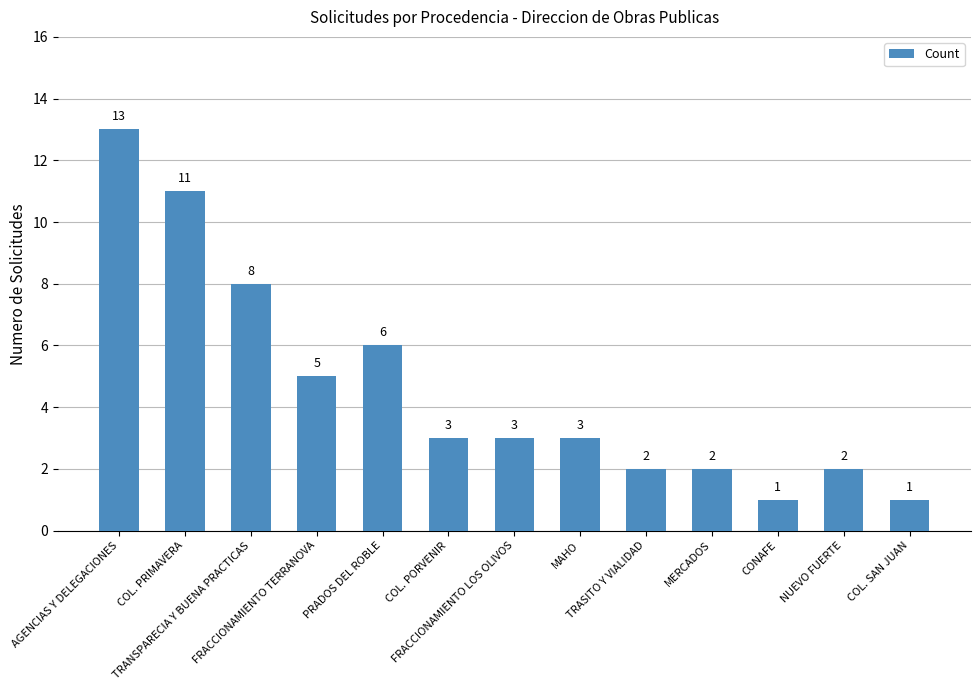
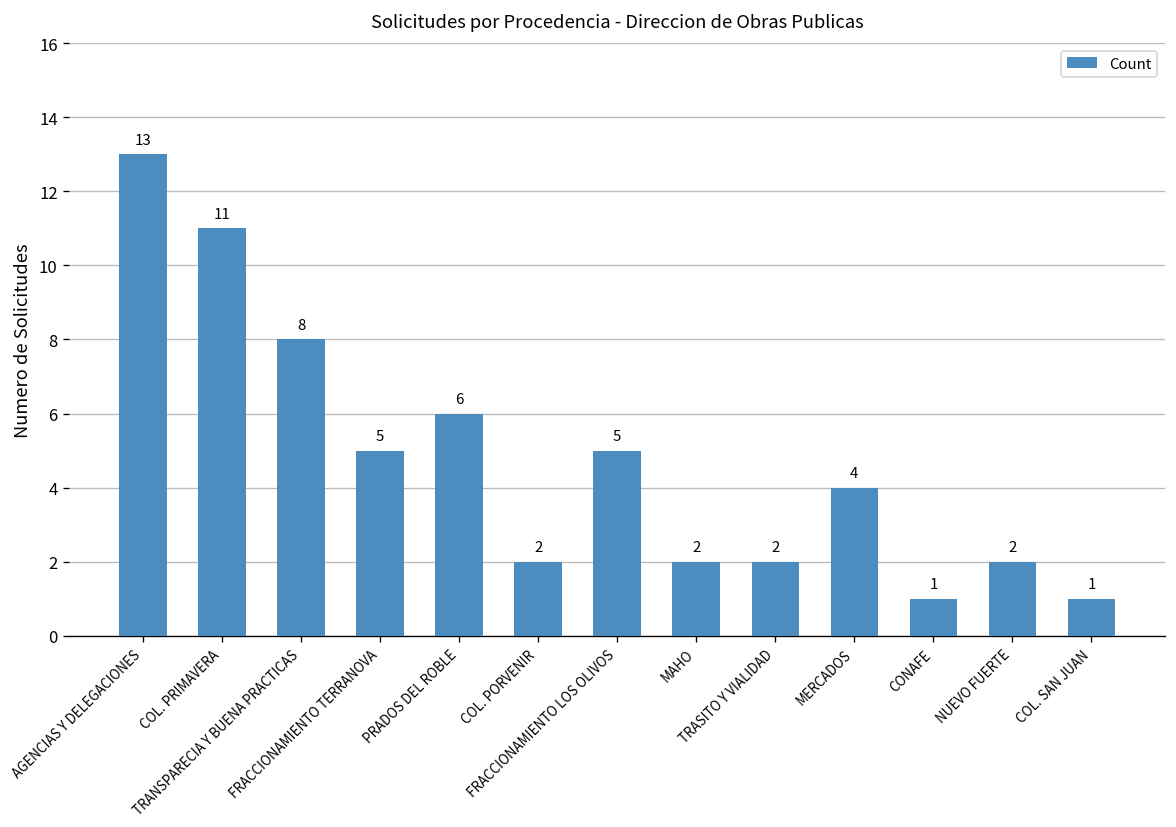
  {
    "AGENCIAS Y DELEGACIONES": 13,
    "COL. PRIMAVERA": 11,
    "TRANSPARECIA Y BUENA PRACTICAS": 8,
    "FRACCIONAMIENTO TERRANOVA": 5,
    "PRADOS DEL ROBLE": 6,
-   "COL. PORVENIR": 3,
-   "FRACCIONAMIENTO LOS OLIVOS": 3,
-   "MAHO": 3,
+   "COL. PORVENIR": 2,
+   "FRACCIONAMIENTO LOS OLIVOS": 5,
+   "MAHO": 2,
    "TRASITO Y VIALIDAD": 2,
-   "MERCADOS": 2,
+   "MERCADOS": 4,
    "CONAFE": 1,
    "NUEVO FUERTE": 2,
    "COL. SAN JUAN": 1
  }
